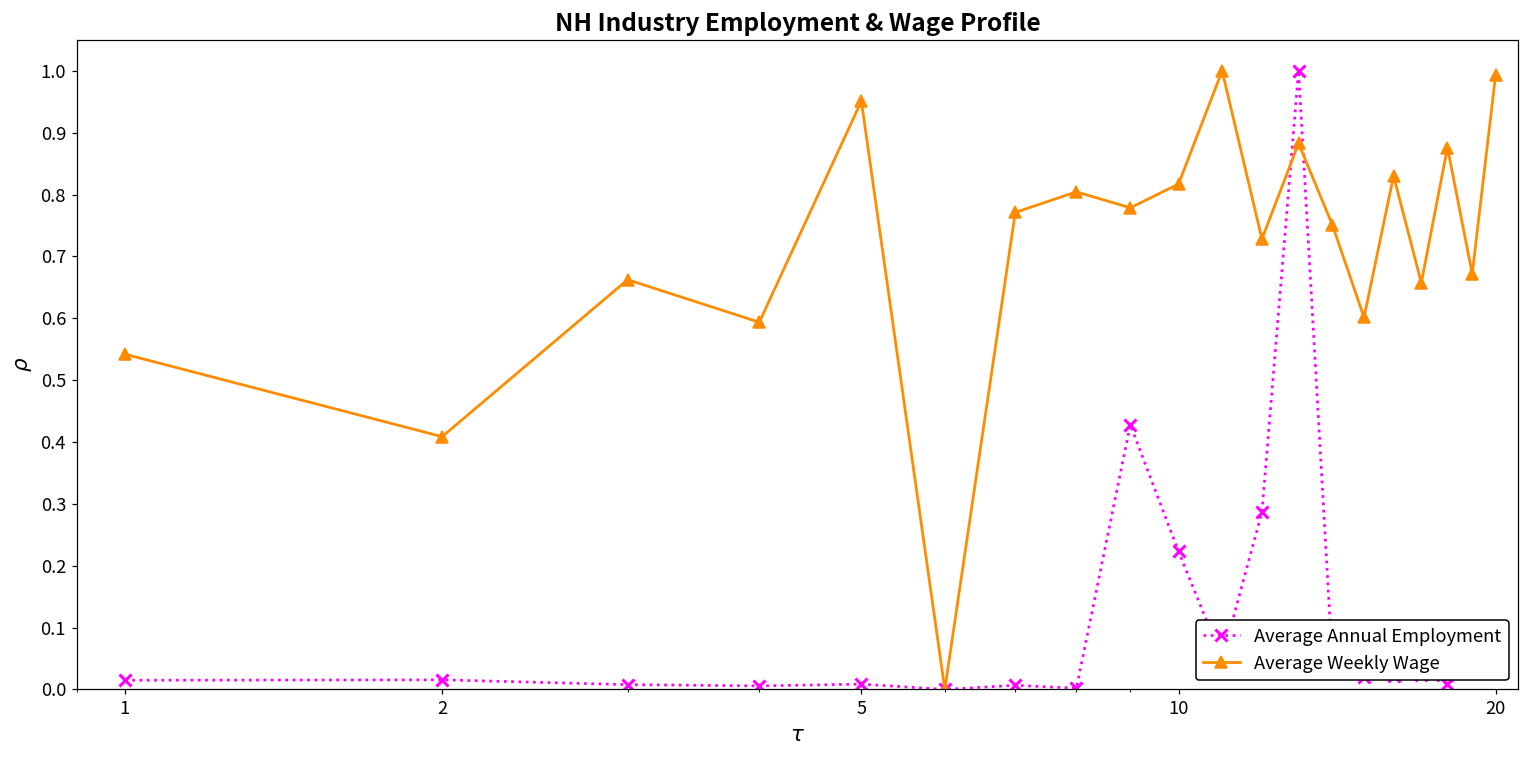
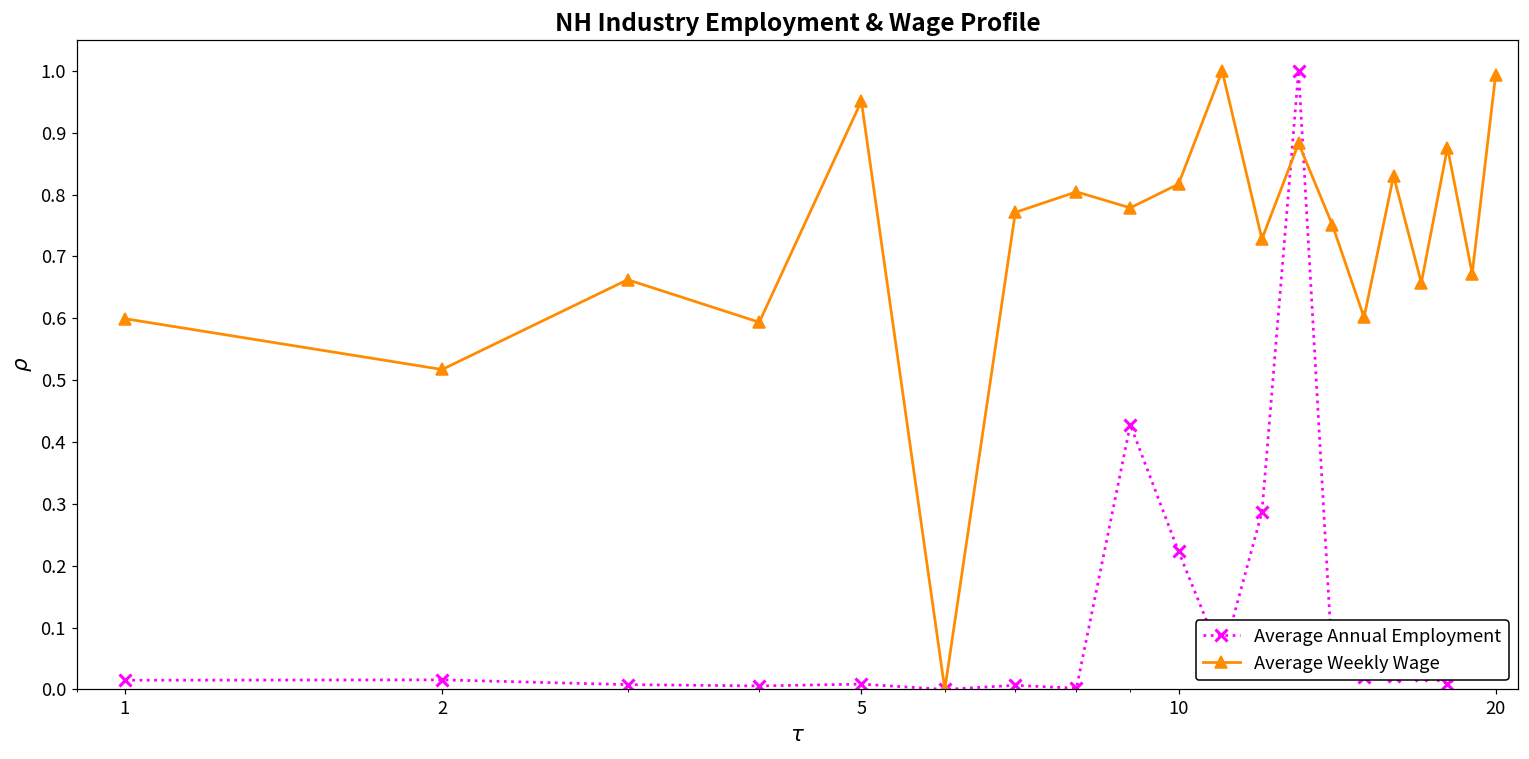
  {
    "Average Annual Employment": {
      "1": 0.01,
      "2": 0.02,
      "5": 0.01,
      "10": 0.22
    },
    "Average Weekly Wage": {
-     "1": 0.54,
-     "2": 0.41,
+     "1": 0.60,
+     "2": 0.52,
      "5": 0.95,
      "10": 0.82,
      "20": 0.99
    }
  }
